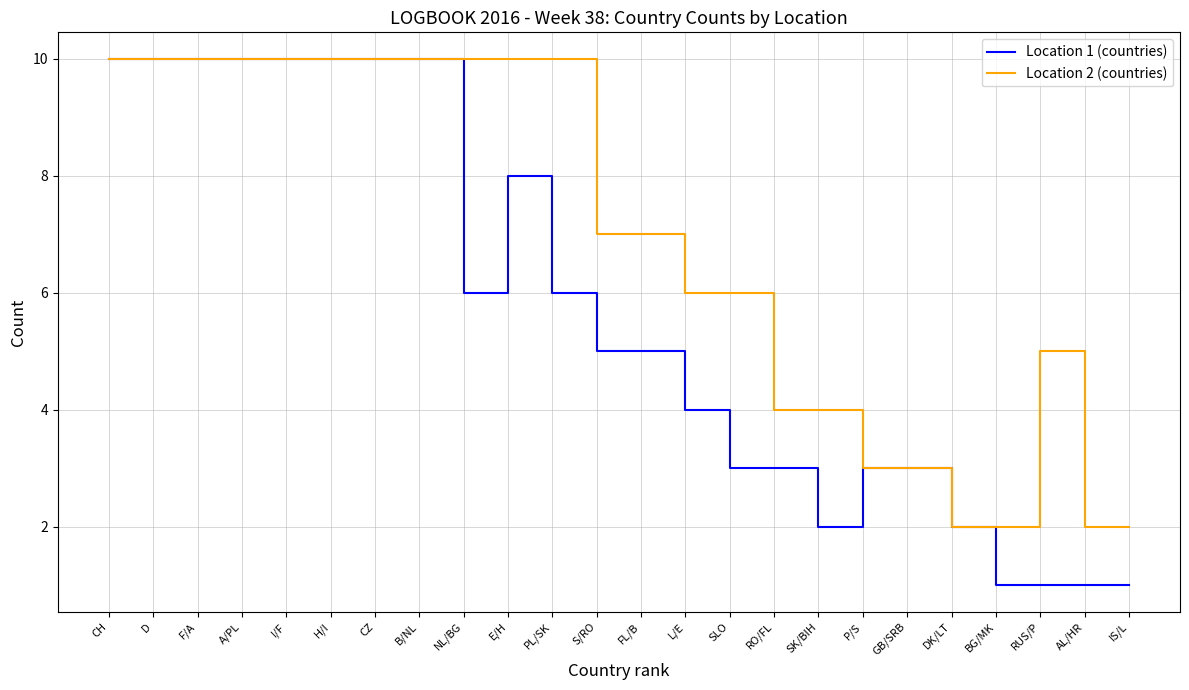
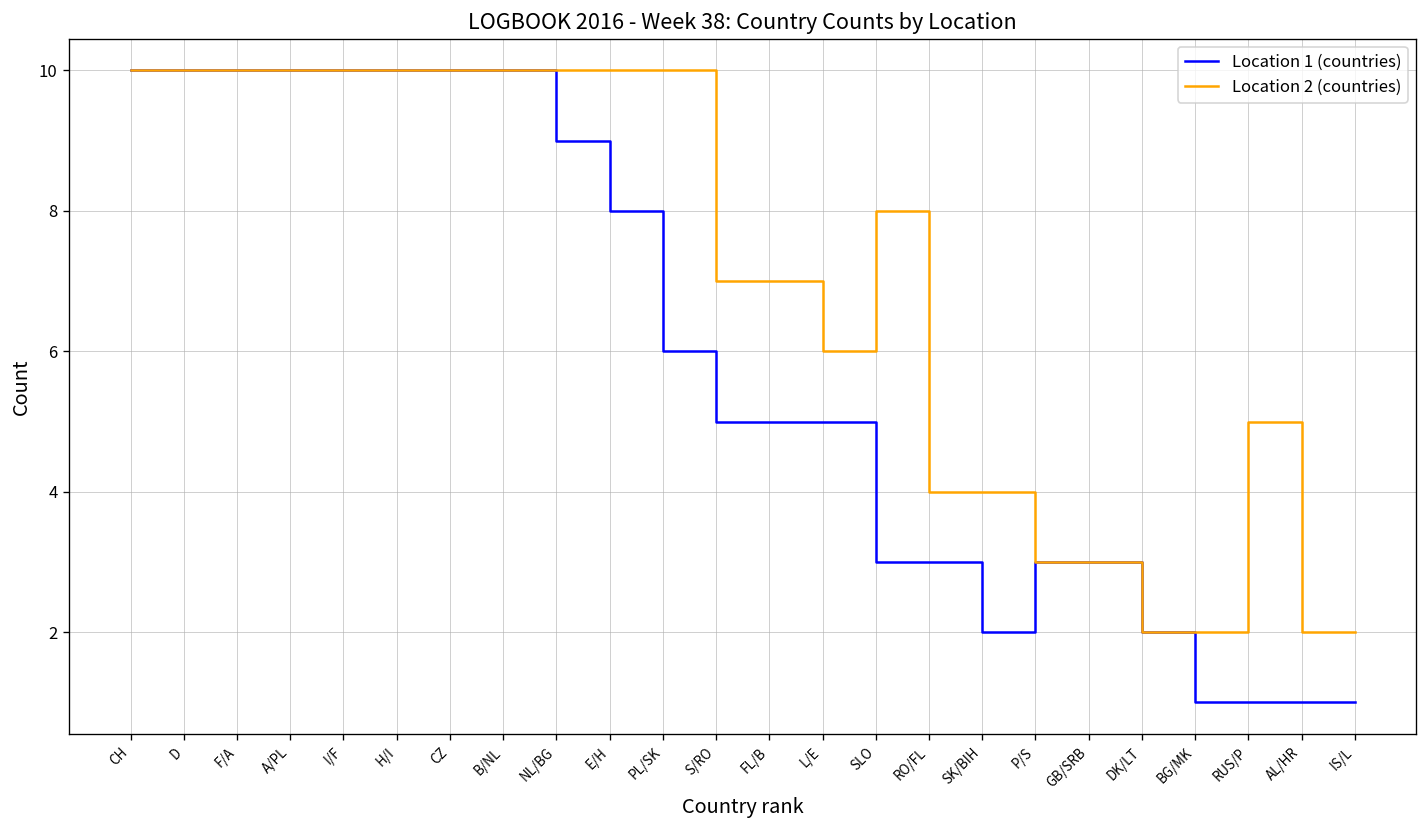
  {
    "Location 1 (countries)": {
-     "NL/BG": 6,
+     "NL/BG": 9,
      "E/H": 8,
      "PL/SK": 6,
      "S/RO": 5,
      "FL/B": 5,
-     "L/E": 4,
+     "L/E": 5,
      "SLO": 3,
      "RO/FL": 3,
      "SK/BIH": 2,
      "BG/MK": 1,
      "RUS/P": 1,
      "AL/HR": 1,
      "IS/L": 1
    },
    "Location 2 (countries)": {
      "NL/BG": 10,
      "E/H": 10,
      "PL/SK": 10,
      "S/RO": 7,
      "FL/B": 7,
      "L/E": 6,
-     "SLO": 6,
+     "SLO": 8,
      "RO/FL": 4,
      "SK/BIH": 4,
      "BG/MK": 2,
      "RUS/P": 5,
      "AL/HR": 2,
      "IS/L": 2
    }
  }
